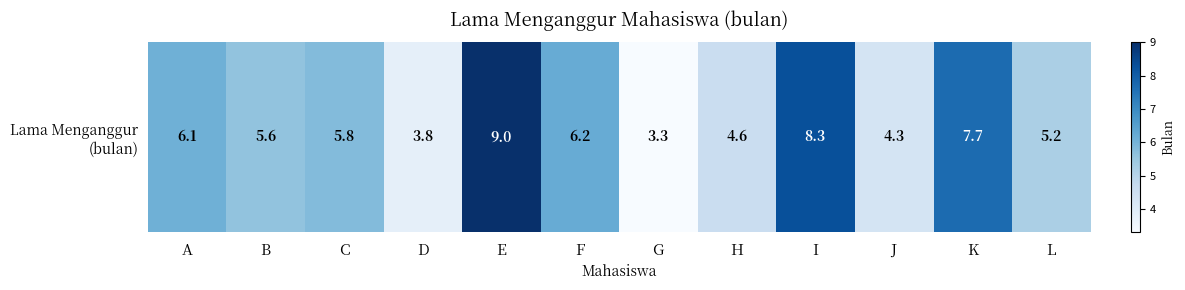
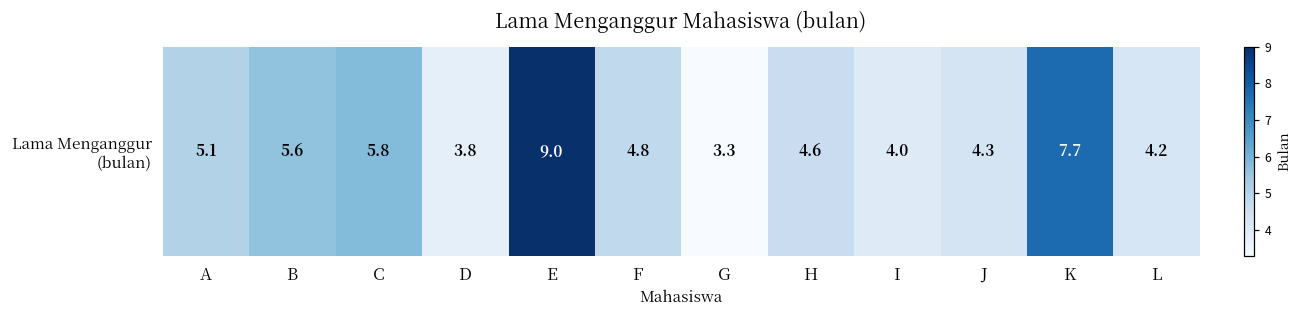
  {
    "Lama Menganggur (bulan)": {
-     "A": 6.1,
+     "A": 5.1,
      "B": 5.6,
      "C": 5.8,
      "D": 3.8,
      "E": 9.0,
-     "F": 6.2,
+     "F": 4.8,
      "G": 3.3,
      "H": 4.6,
-     "I": 8.3,
+     "I": 4.0,
      "J": 4.3,
      "K": 7.7,
-     "L": 5.2
+     "L": 4.2
    }
  }
